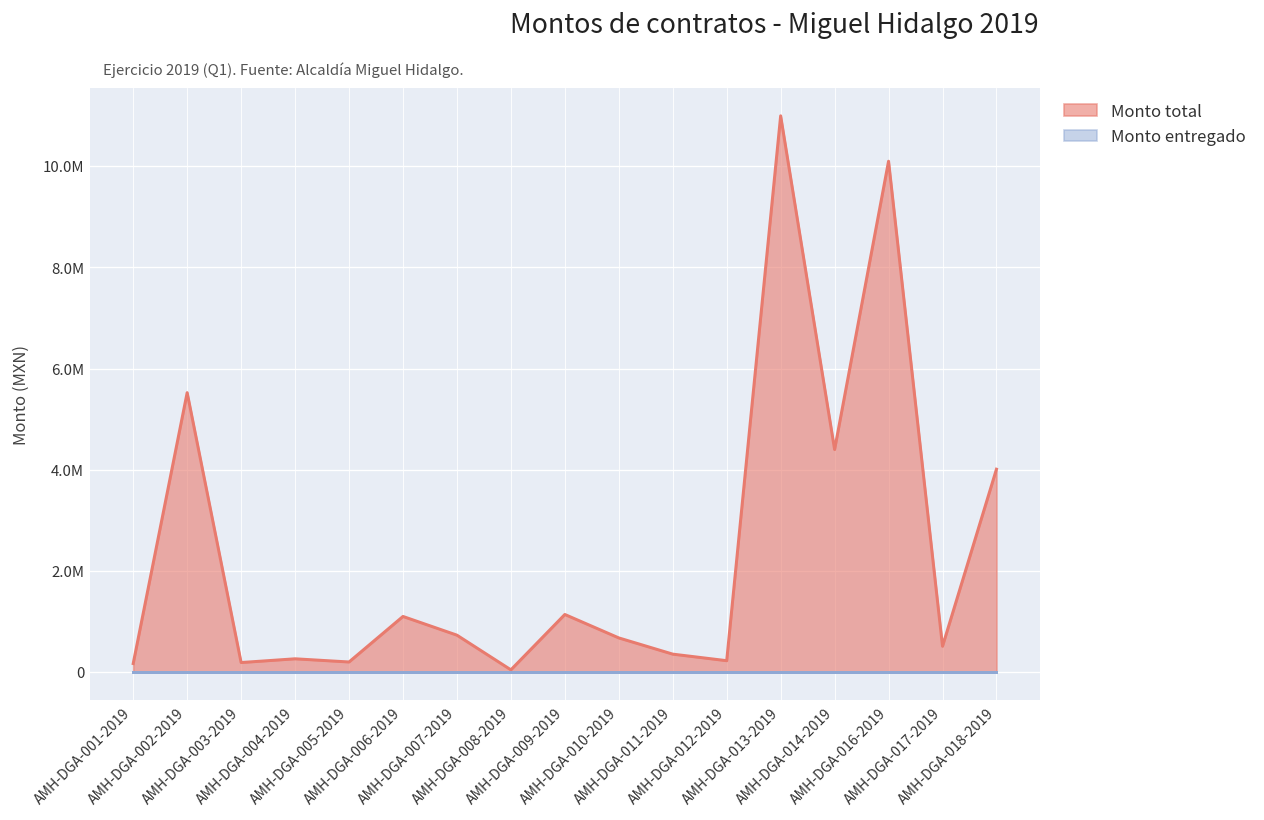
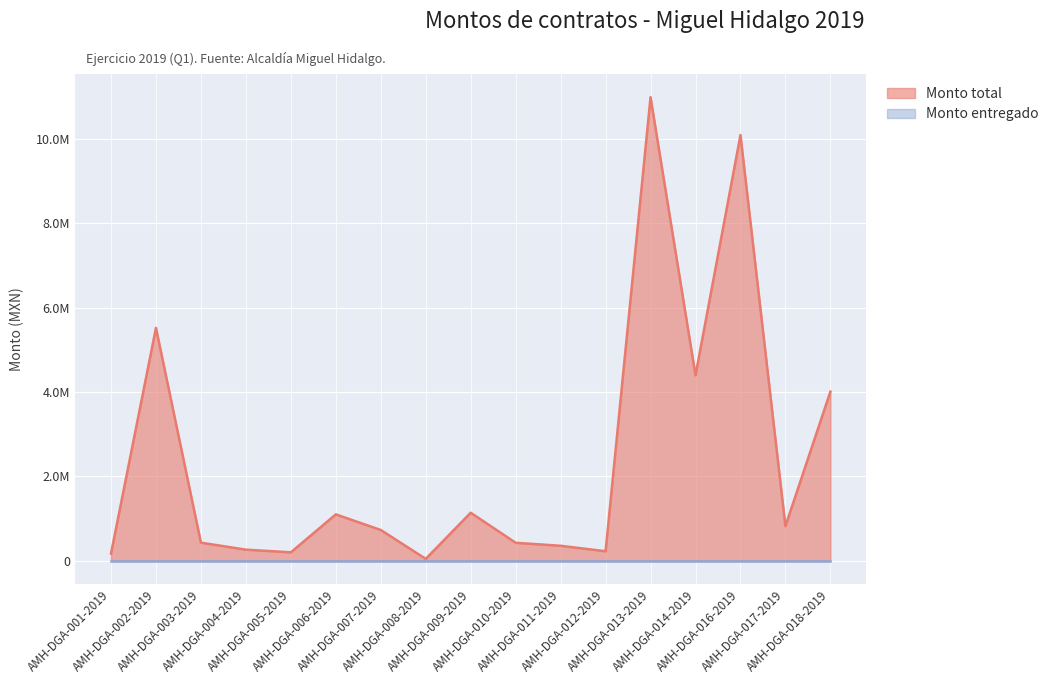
  {
    "Monto total": {
      "AMH-DGA-001-2019": 200000,
      "AMH-DGA-002-2019": 5500000,
-     "AMH-DGA-003-2019": 200000,
+     "AMH-DGA-003-2019": 400000,
      "AMH-DGA-004-2019": 300000,
      "AMH-DGA-005-2019": 200000,
      "AMH-DGA-006-2019": 1100000,
      "AMH-DGA-007-2019": 700000,
      "AMH-DGA-009-2019": 1100000,
-     "AMH-DGA-010-2019": 700000,
+     "AMH-DGA-010-2019": 400000,
      "AMH-DGA-011-2019": 400000,
      "AMH-DGA-012-2019": 200000,
      "AMH-DGA-013-2019": 11000000,
      "AMH-DGA-014-2019": 4400000,
      "AMH-DGA-016-2019": 10100000,
-     "AMH-DGA-017-2019": 500000,
+     "AMH-DGA-017-2019": 800000,
      "AMH-DGA-018-2019": 4000000
    },
    "Monto entregado": {
      "AMH-DGA-001-2019": 0,
      "AMH-DGA-002-2019": 0,
      "AMH-DGA-003-2019": 0,
      "AMH-DGA-004-2019": 0,
      "AMH-DGA-005-2019": 0,
      "AMH-DGA-006-2019": 0,
      "AMH-DGA-007-2019": 0,
      "AMH-DGA-009-2019": 0,
      "AMH-DGA-010-2019": 0,
      "AMH-DGA-011-2019": 0,
      "AMH-DGA-012-2019": 0,
      "AMH-DGA-013-2019": 0,
      "AMH-DGA-014-2019": 0,
      "AMH-DGA-016-2019": 0,
      "AMH-DGA-017-2019": 0,
      "AMH-DGA-018-2019": 0
    }
  }
